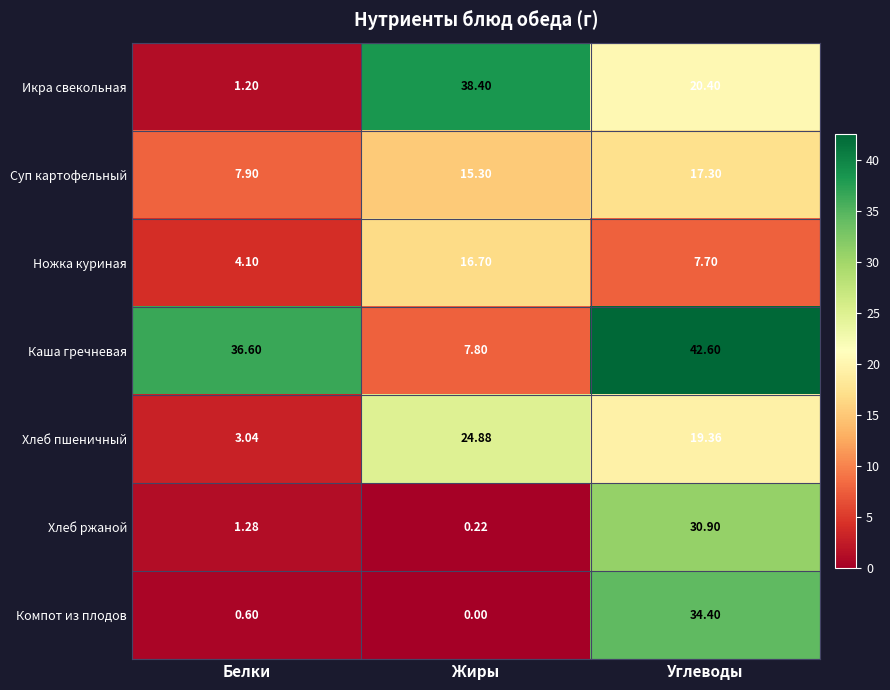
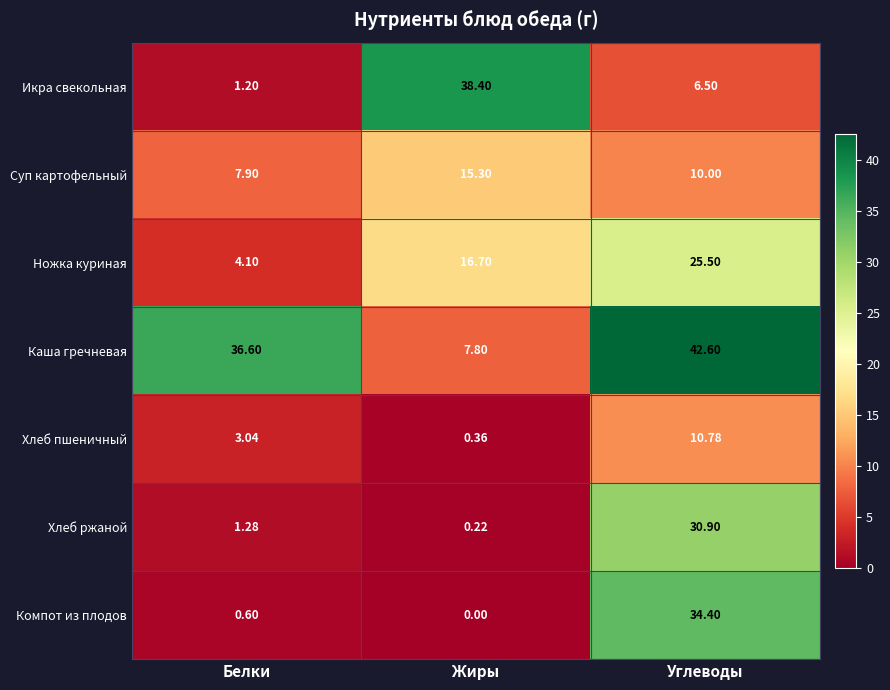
  {
    "Икра свекольная": {
      "Белки": 1.20,
      "Жиры": 38.40,
-     "Углеводы": 20.40
+     "Углеводы": 6.50
    },
    "Суп картофельный": {
      "Белки": 7.90,
      "Жиры": 15.30,
-     "Углеводы": 17.30
+     "Углеводы": 10.00
    },
    "Ножка куриная": {
      "Белки": 4.10,
      "Жиры": 16.70,
-     "Углеводы": 7.70
+     "Углеводы": 25.50
    },
    "Каша гречневая": {
      "Белки": 36.60,
      "Жиры": 7.80,
      "Углеводы": 42.60
    },
    "Хлеб пшеничный": {
      "Белки": 3.04,
-     "Жиры": 24.88,
-     "Углеводы": 19.36
+     "Жиры": 0.36,
+     "Углеводы": 10.78
    },
    "Хлеб ржаной": {
      "Белки": 1.28,
      "Жиры": 0.22,
      "Углеводы": 30.90
    },
    "Компот из плодов": {
      "Белки": 0.60,
      "Жиры": 0.00,
      "Углеводы": 34.40
    }
  }
